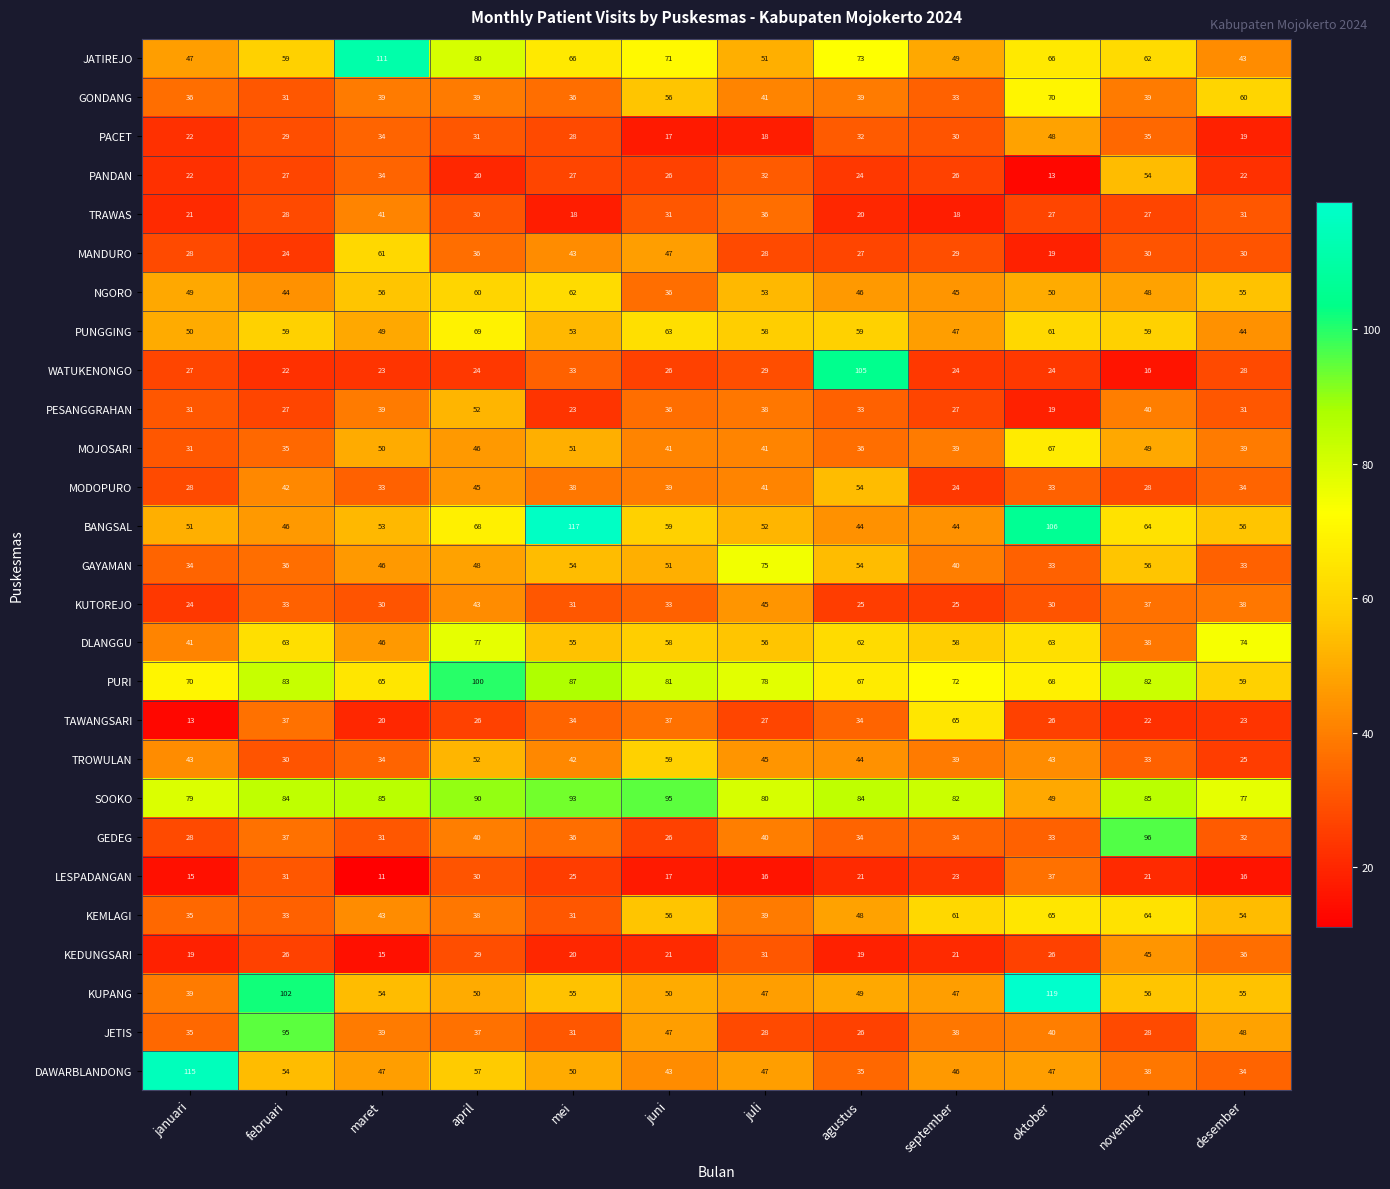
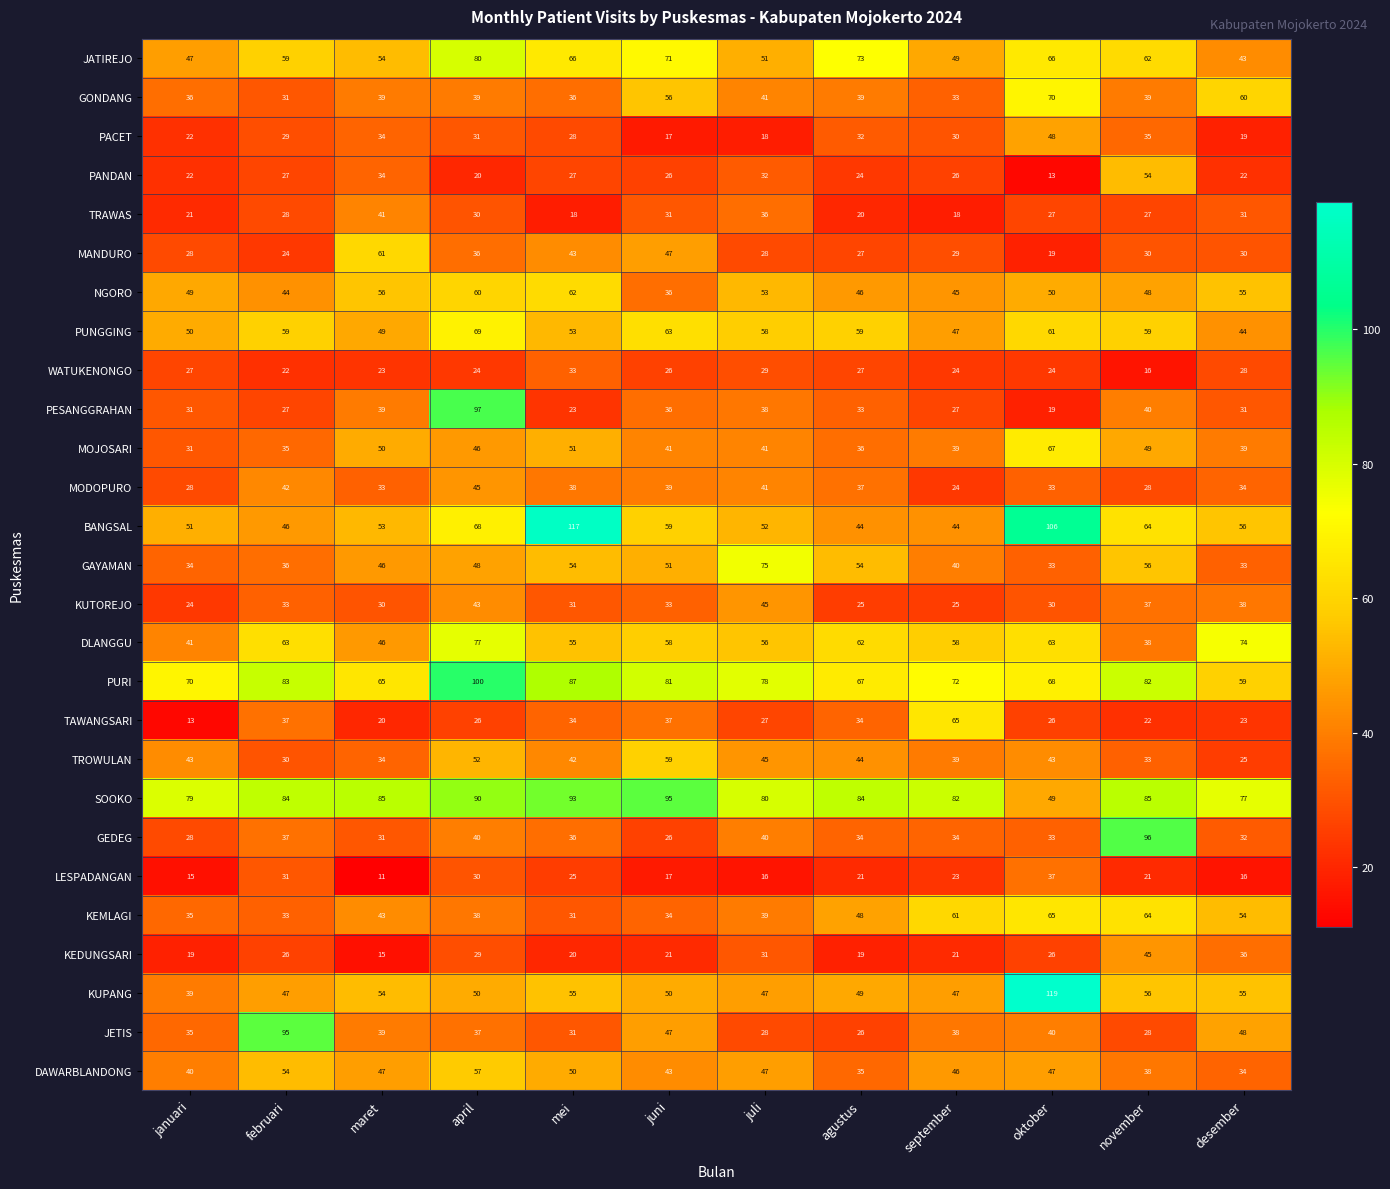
  {
    "JATIREJO": {
      "januari": 47,
      "februari": 59,
-     "maret": 111,
+     "maret": 54,
      "april": 80,
      "mei": 66,
      "juni": 71,
      "juli": 51,
      "agustus": 73,
      "september": 49,
      "oktober": 66,
      "november": 62,
      "desember": 43
    },
    "WATUKENONGO": {
      "januari": 27,
      "februari": 22,
      "maret": 23,
      "april": 24,
      "mei": 33,
      "juni": 26,
      "juli": 29,
-     "agustus": 105,
+     "agustus": 27,
      "september": 24,
      "oktober": 24,
      "november": 16,
      "desember": 28
    },
    "PESANGGRAHAN": {
      "januari": 31,
      "februari": 27,
      "maret": 39,
-     "april": 52,
+     "april": 97,
      "mei": 23,
      "juni": 36,
      "juli": 38,
      "agustus": 33,
      "september": 27,
      "oktober": 19,
      "november": 40,
      "desember": 31
    },
    "MODOPURO": {
      "januari": 28,
      "februari": 42,
      "maret": 33,
      "april": 45,
      "mei": 38,
      "juni": 39,
      "juli": 41,
-     "agustus": 54,
+     "agustus": 37,
      "september": 24,
      "oktober": 33,
      "november": 28,
      "desember": 34
    },
    "KEMLAGI": {
      "januari": 35,
      "februari": 33,
      "maret": 43,
      "april": 38,
      "mei": 31,
-     "juni": 56,
+     "juni": 34,
      "juli": 39,
      "agustus": 48,
      "september": 61,
      "oktober": 65,
      "november": 64,
      "desember": 54
    },
    "KUPANG": {
      "januari": 39,
-     "februari": 102,
+     "februari": 47,
      "maret": 54,
      "april": 50,
      "mei": 55,
      "juni": 50,
      "juli": 47,
      "agustus": 49,
      "september": 47,
      "oktober": 119,
      "november": 56,
      "desember": 55
    },
    "DAWARBLANDONG": {
-     "januari": 115,
+     "januari": 40,
      "februari": 54,
      "maret": 47,
      "april": 57,
      "mei": 50,
      "juni": 43,
      "juli": 47,
      "agustus": 35,
      "september": 46,
      "oktober": 47,
      "november": 38,
      "desember": 34
    }
  }
